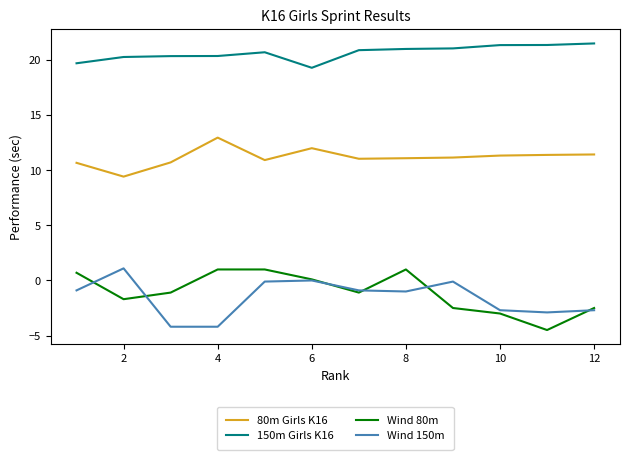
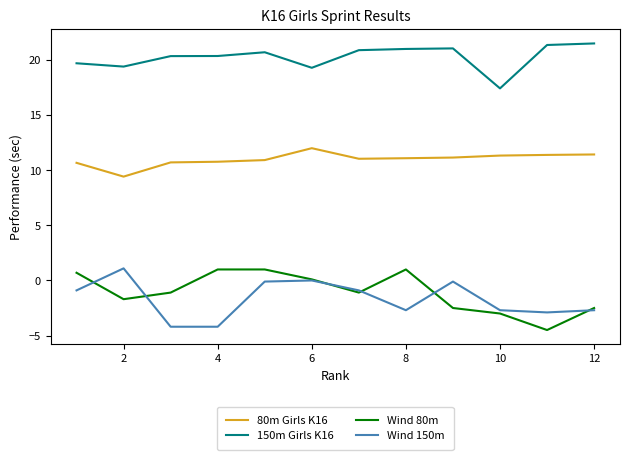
  {
    "80m Girls K16": {
      "2": 9.4,
-     "4": 13.0,
+     "4": 10.8,
      "6": 12.0,
      "8": 11.1,
      "10": 11.3,
      "12": 11.4
    },
    "150m Girls K16": {
-     "2": 20.3,
+     "2": 19.4,
      "4": 20.4,
      "6": 19.3,
      "8": 21.0,
-     "10": 21.4,
+     "10": 17.4,
      "12": 21.5
    },
    "Wind 80m": {
      "2": -1.7,
      "4": 1.0,
      "8": 1.0,
      "10": -3.0
    },
    "Wind 150m": {
      "2": 1.1,
      "4": -4.2,
-     "8": -1.0,
+     "8": -2.7,
      "10": -2.7
    }
  }
